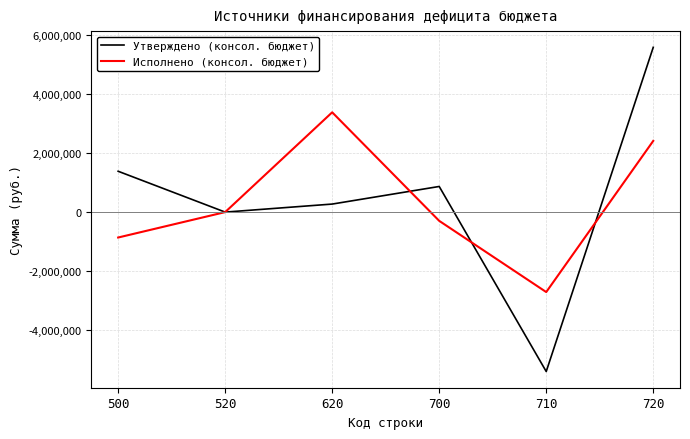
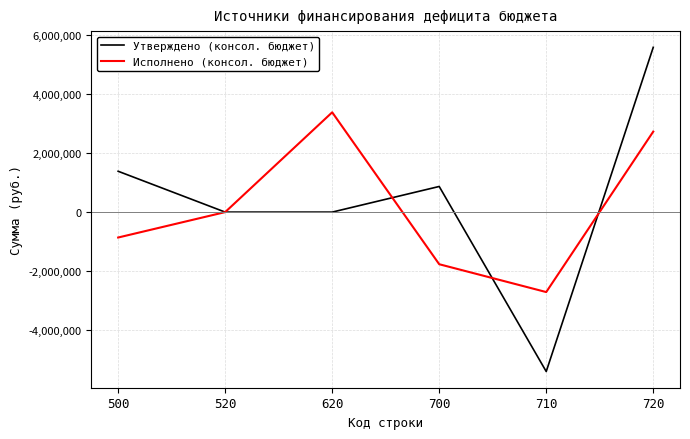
  {
    "Утверждено (консол. бюджет)": {
      "500": "1,400,000",
-     "620": "300,000",
+     "620": "0",
      "700": "900,000",
      "710": "-5,400,000",
      "720": "5,600,000"
    },
    "Исполнено (консол. бюджет)": {
      "500": "-900,000",
      "620": "3,400,000",
-     "700": "-300,000",
+     "700": "-1,800,000",
      "710": "-2,700,000",
-     "720": "2,400,000"
+     "720": "2,700,000"
    }
  }
